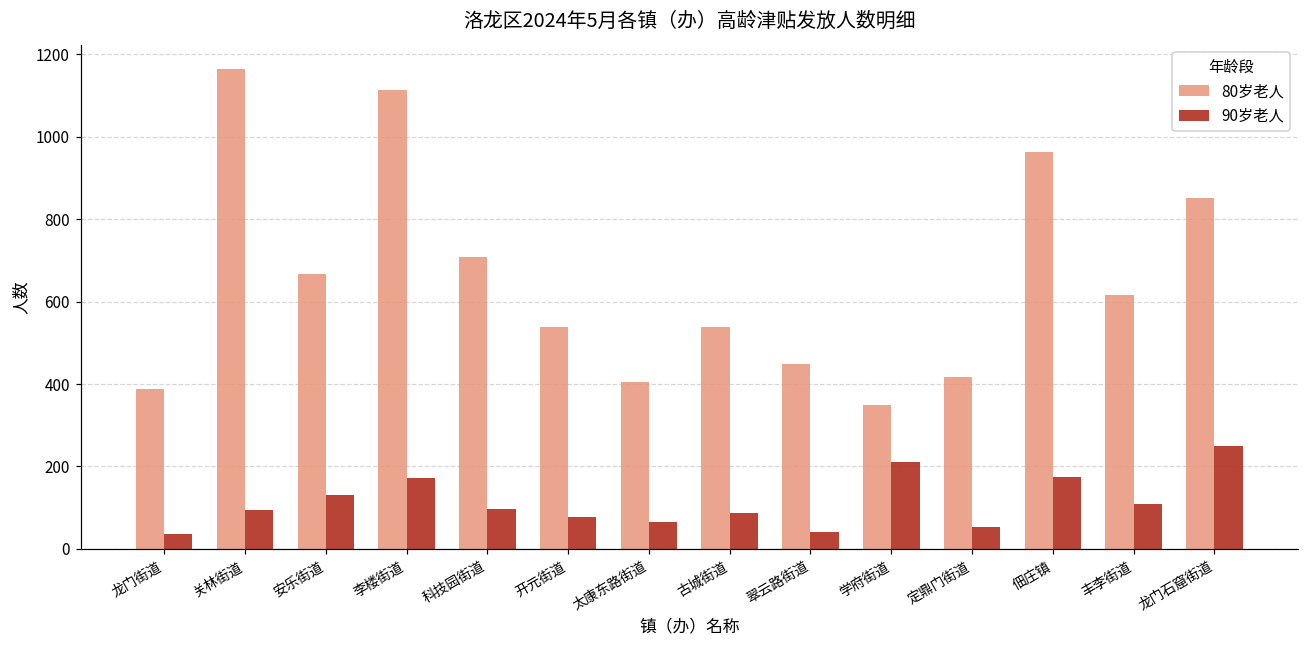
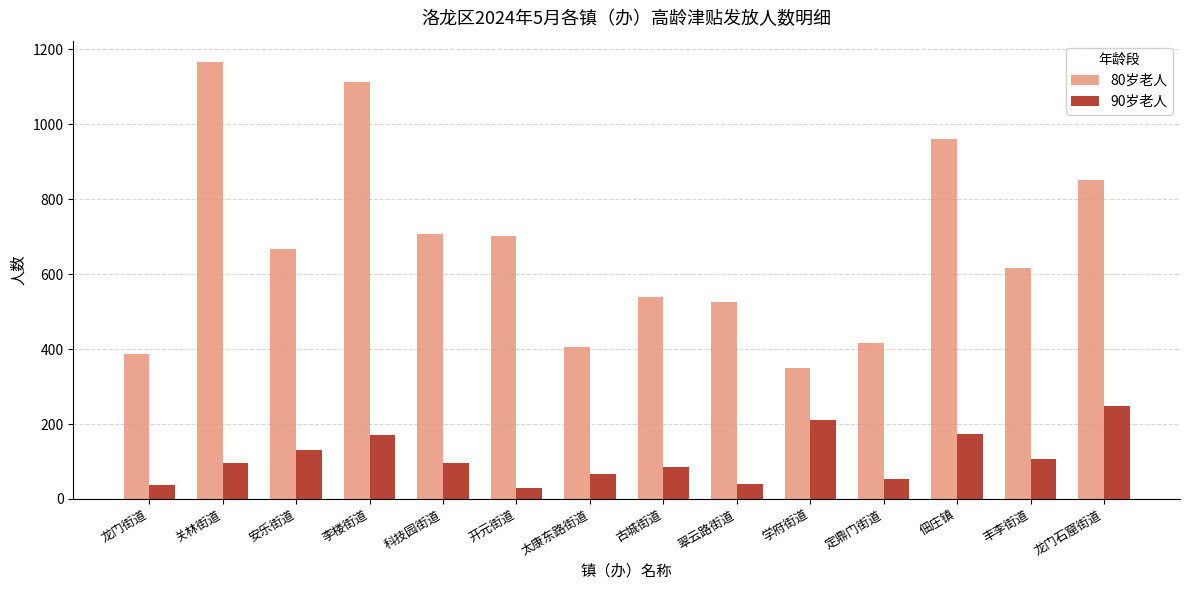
  {
    "80岁老人": {
      "龙门街道": 390,
      "关林街道": 1170,
      "安乐街道": 670,
      "李楼街道": 1110,
      "科技园街道": 710,
-     "开元街道": 540,
+     "开元街道": 700,
      "太康东路街道": 410,
      "古城街道": 540,
-     "翠云路街道": 450,
+     "翠云路街道": 530,
      "学府街道": 350,
      "定鼎门街道": 420,
      "佃庄镇": 960,
      "丰李街道": 620,
      "龙门石窟街道": 850
    },
    "90岁老人": {
      "龙门街道": 40,
      "关林街道": 100,
      "安乐街道": 130,
      "李楼街道": 170,
      "科技园街道": 100,
-     "开元街道": 80,
+     "开元街道": 30,
      "太康东路街道": 70,
      "古城街道": 90,
      "翠云路街道": 40,
      "学府街道": 210,
      "定鼎门街道": 50,
      "佃庄镇": 170,
      "丰李街道": 110,
      "龙门石窟街道": 250
    }
  }
